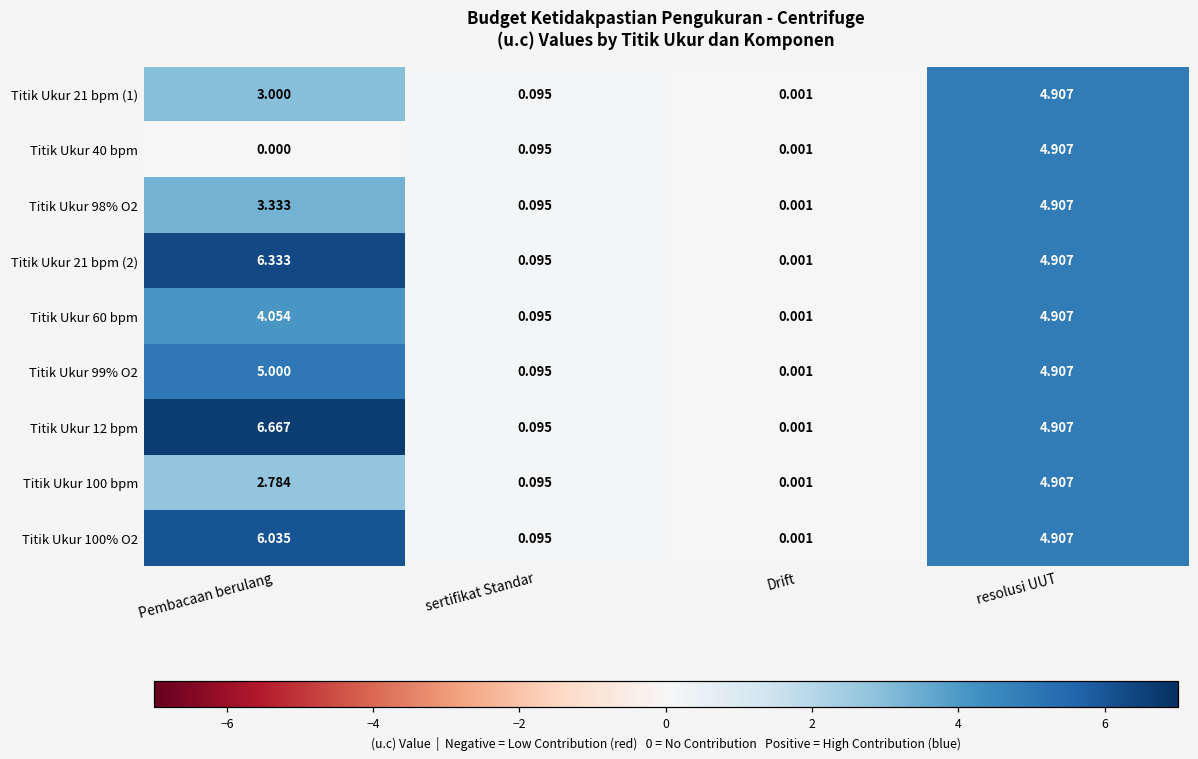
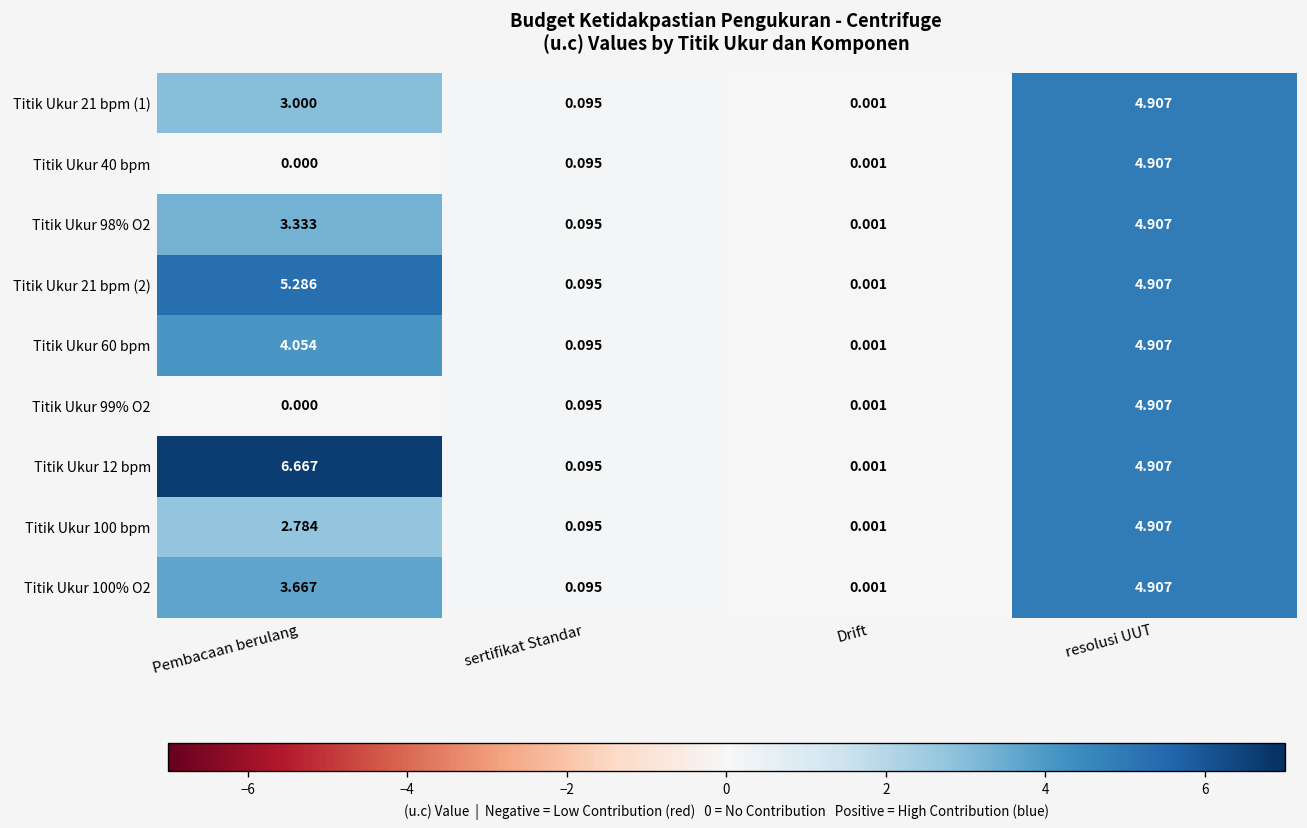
  {
    "Titik Ukur 21 bpm (1)": {
      "Pembacaan berulang": 3.000,
      "sertifikat Standar": 0.095,
      "Drift": 0.001,
      "resolusi UUT": 4.907
    },
    "Titik Ukur 40 bpm": {
      "Pembacaan berulang": 0.000,
      "sertifikat Standar": 0.095,
      "Drift": 0.001,
      "resolusi UUT": 4.907
    },
    "Titik Ukur 98% O2": {
      "Pembacaan berulang": 3.333,
      "sertifikat Standar": 0.095,
      "Drift": 0.001,
      "resolusi UUT": 4.907
    },
    "Titik Ukur 21 bpm (2)": {
-     "Pembacaan berulang": 6.333,
+     "Pembacaan berulang": 5.286,
      "sertifikat Standar": 0.095,
      "Drift": 0.001,
      "resolusi UUT": 4.907
    },
    "Titik Ukur 60 bpm": {
      "Pembacaan berulang": 4.054,
      "sertifikat Standar": 0.095,
      "Drift": 0.001,
      "resolusi UUT": 4.907
    },
    "Titik Ukur 99% O2": {
-     "Pembacaan berulang": 5.000,
+     "Pembacaan berulang": 0.000,
      "sertifikat Standar": 0.095,
      "Drift": 0.001,
      "resolusi UUT": 4.907
    },
    "Titik Ukur 12 bpm": {
      "Pembacaan berulang": 6.667,
      "sertifikat Standar": 0.095,
      "Drift": 0.001,
      "resolusi UUT": 4.907
    },
    "Titik Ukur 100 bpm": {
      "Pembacaan berulang": 2.784,
      "sertifikat Standar": 0.095,
      "Drift": 0.001,
      "resolusi UUT": 4.907
    },
    "Titik Ukur 100% O2": {
-     "Pembacaan berulang": 6.035,
+     "Pembacaan berulang": 3.667,
      "sertifikat Standar": 0.095,
      "Drift": 0.001,
      "resolusi UUT": 4.907
    }
  }
